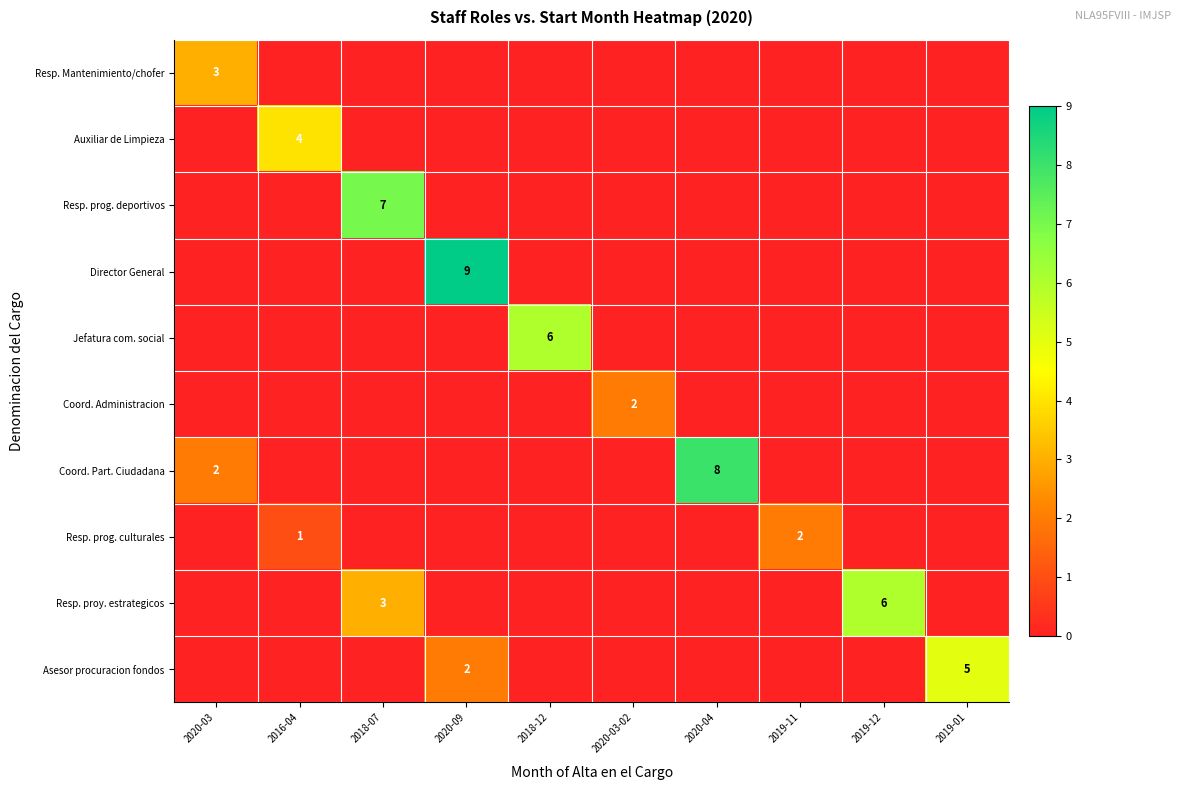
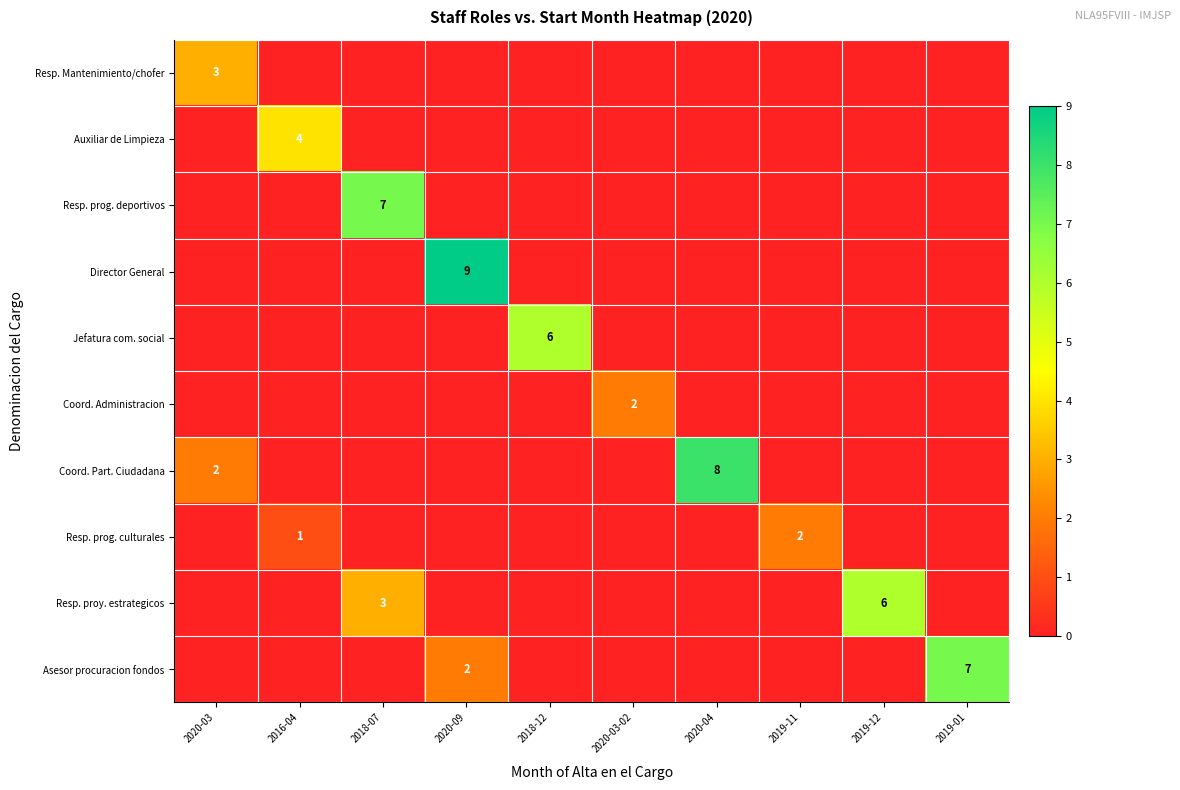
  {
    "Resp. Mantenimiento/chofer": {
      "2020-03": 3
    },
    "Auxiliar de Limpieza": {
      "2016-04": 4
    },
    "Resp. prog. deportivos": {
      "2018-07": 7
    },
    "Director General": {
      "2020-09": 9
    },
    "Jefatura com. social": {
      "2018-12": 6
    },
    "Coord. Administracion": {
      "2020-03-02": 2
    },
    "Coord. Part. Ciudadana": {
      "2020-03": 2,
      "2020-04": 8
    },
    "Resp. prog. culturales": {
      "2016-04": 1,
      "2019-11": 2
    },
    "Resp. proy. estrategicos": {
      "2018-07": 3,
      "2019-12": 6
    },
    "Asesor procuracion fondos": {
      "2020-09": 2,
-     "2019-01": 5
+     "2019-01": 7
    }
  }
